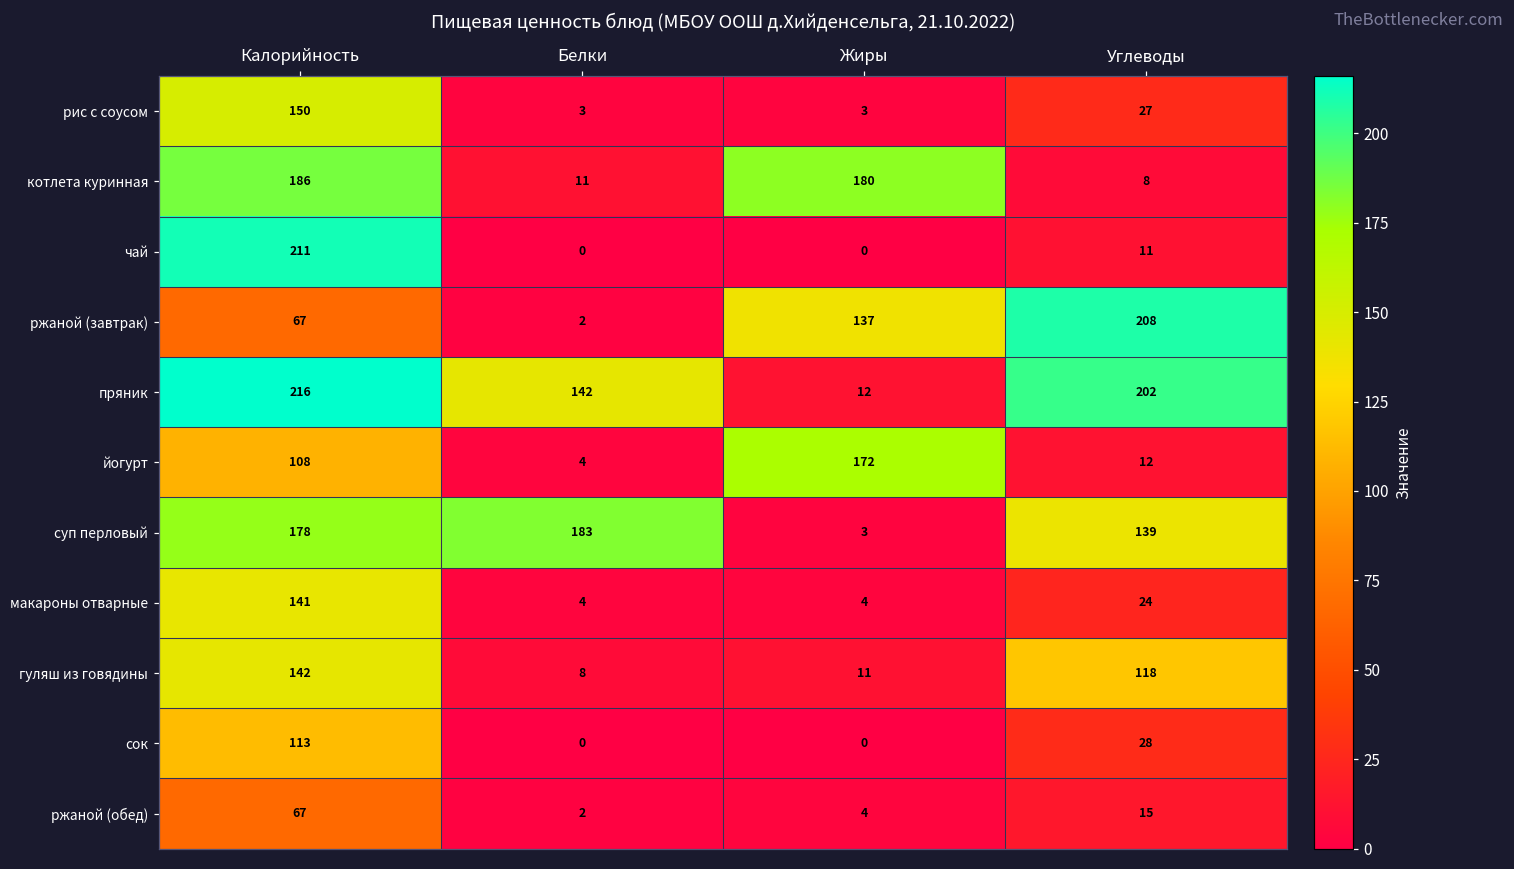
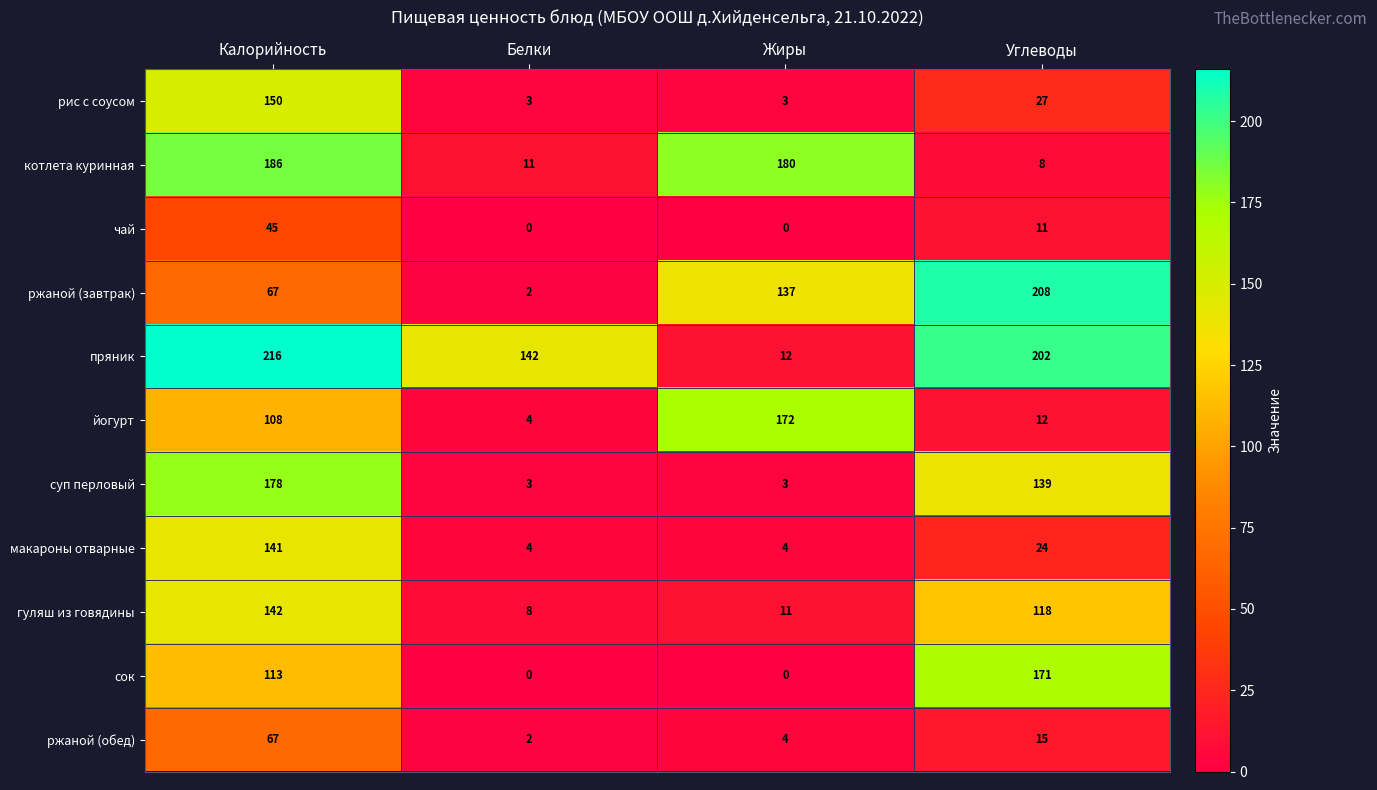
  {
    "рис с соусом": {
      "Калорийность": 150,
      "Белки": 3,
      "Жиры": 3,
      "Углеводы": 27
    },
    "котлета куринная": {
      "Калорийность": 186,
      "Белки": 11,
      "Жиры": 180,
      "Углеводы": 8
    },
    "чай": {
-     "Калорийность": 211,
+     "Калорийность": 45,
      "Белки": 0,
      "Жиры": 0,
      "Углеводы": 11
    },
    "ржаной (завтрак)": {
      "Калорийность": 67,
      "Белки": 2,
      "Жиры": 137,
      "Углеводы": 208
    },
    "пряник": {
      "Калорийность": 216,
      "Белки": 142,
      "Жиры": 12,
      "Углеводы": 202
    },
    "йогурт": {
      "Калорийность": 108,
      "Белки": 4,
      "Жиры": 172,
      "Углеводы": 12
    },
    "суп перловый": {
      "Калорийность": 178,
-     "Белки": 183,
+     "Белки": 3,
      "Жиры": 3,
      "Углеводы": 139
    },
    "макароны отварные": {
      "Калорийность": 141,
      "Белки": 4,
      "Жиры": 4,
      "Углеводы": 24
    },
    "гуляш из говядины": {
      "Калорийность": 142,
      "Белки": 8,
      "Жиры": 11,
      "Углеводы": 118
    },
    "сок": {
      "Калорийность": 113,
      "Белки": 0,
      "Жиры": 0,
-     "Углеводы": 28
+     "Углеводы": 171
    },
    "ржаной (обед)": {
      "Калорийность": 67,
      "Белки": 2,
      "Жиры": 4,
      "Углеводы": 15
    }
  }
